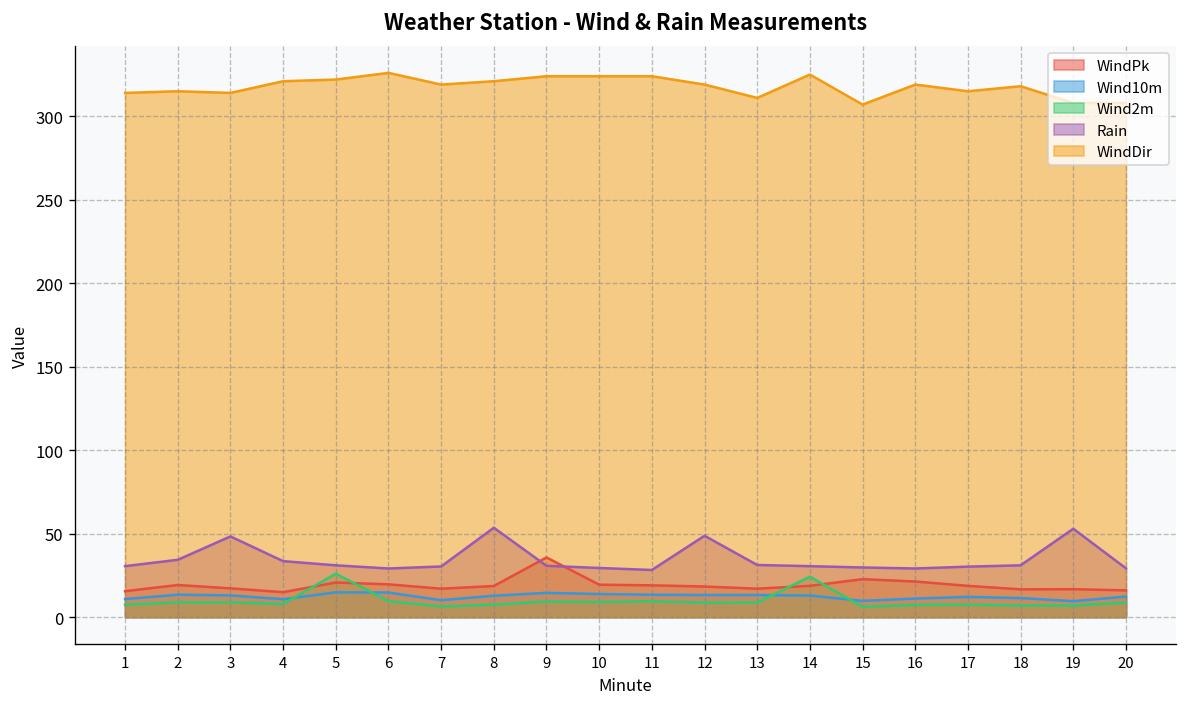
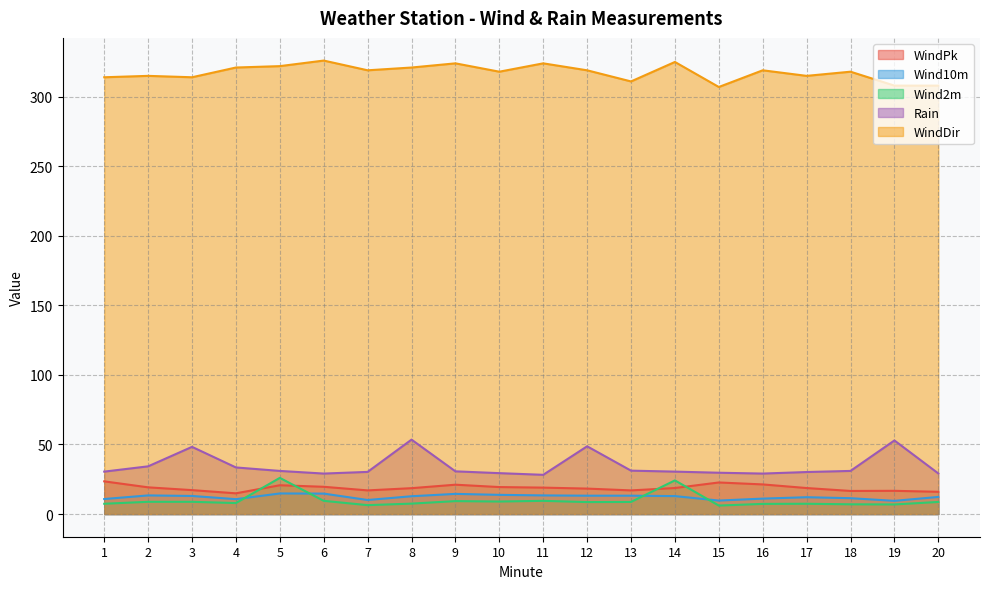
  {
    "WindPk": {
-     "1": 16,
+     "1": 24,
      "2": 19,
      "3": 17,
      "4": 15,
      "5": 21,
      "6": 20,
      "7": 17,
      "8": 19,
-     "9": 36,
+     "9": 21,
      "10": 19,
      "11": 19,
      "12": 18,
      "13": 17,
      "14": 19,
      "15": 23,
      "16": 21,
      "17": 19,
      "18": 17,
      "19": 17,
      "20": 16
    },
    "Wind10m": {
      "1": 11,
      "2": 13,
      "3": 13,
      "4": 11,
      "5": 15,
      "6": 15,
      "7": 10,
      "8": 13,
      "9": 15,
      "10": 14,
      "11": 13,
      "12": 13,
      "13": 13,
      "14": 13,
      "15": 10,
      "16": 11,
      "17": 12,
      "18": 11,
      "19": 10,
      "20": 12
    },
    "Wind2m": {
      "1": 7,
      "2": 9,
      "3": 9,
      "4": 8,
      "5": 26,
      "6": 10,
      "7": 6,
      "8": 8,
      "9": 9,
      "10": 9,
      "11": 10,
      "12": 9,
      "13": 9,
      "14": 24,
      "15": 6,
      "16": 7,
      "17": 7,
      "18": 7,
      "19": 7,
      "20": 9
    },
    "Rain": {
      "1": 31,
      "2": 34,
      "3": 48,
      "4": 34,
      "5": 31,
      "6": 29,
      "7": 30,
      "8": 54,
      "9": 31,
      "10": 29,
      "11": 28,
      "12": 49,
      "13": 31,
      "14": 31,
      "15": 30,
      "16": 29,
      "17": 30,
      "18": 31,
      "19": 53,
      "20": 29
    },
    "WindDir": {
      "1": 314,
      "2": 315,
      "3": 314,
      "4": 321,
      "5": 322,
      "6": 326,
      "7": 319,
      "8": 321,
      "9": 324,
-     "10": 324,
+     "10": 318,
      "11": 324,
      "12": 319,
      "13": 311,
      "14": 325,
      "15": 307,
      "16": 319,
      "17": 315,
      "18": 318
    }
  }
